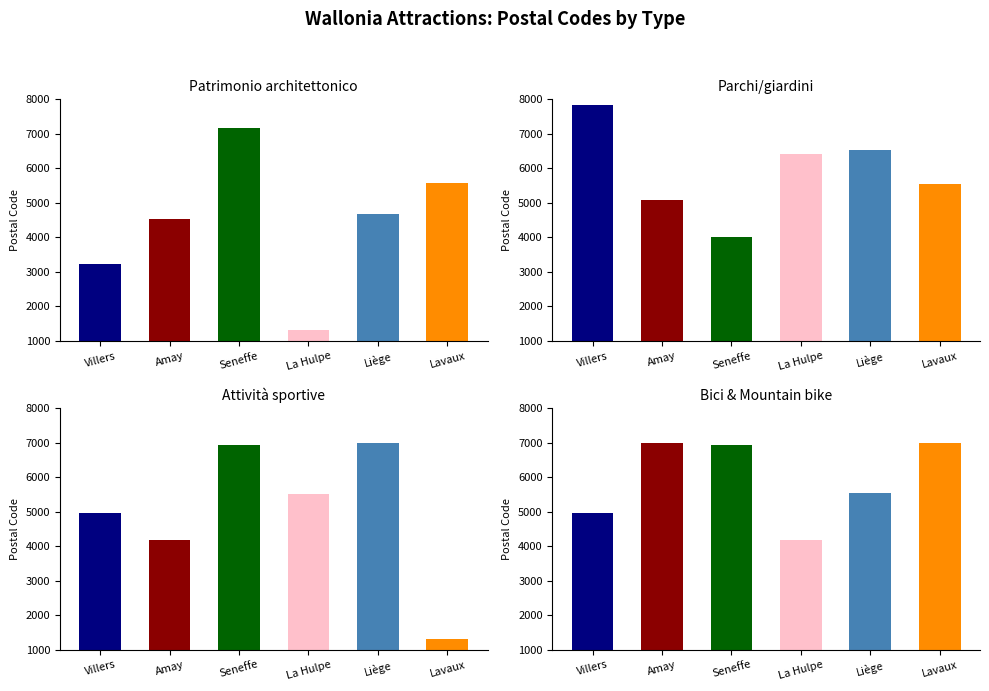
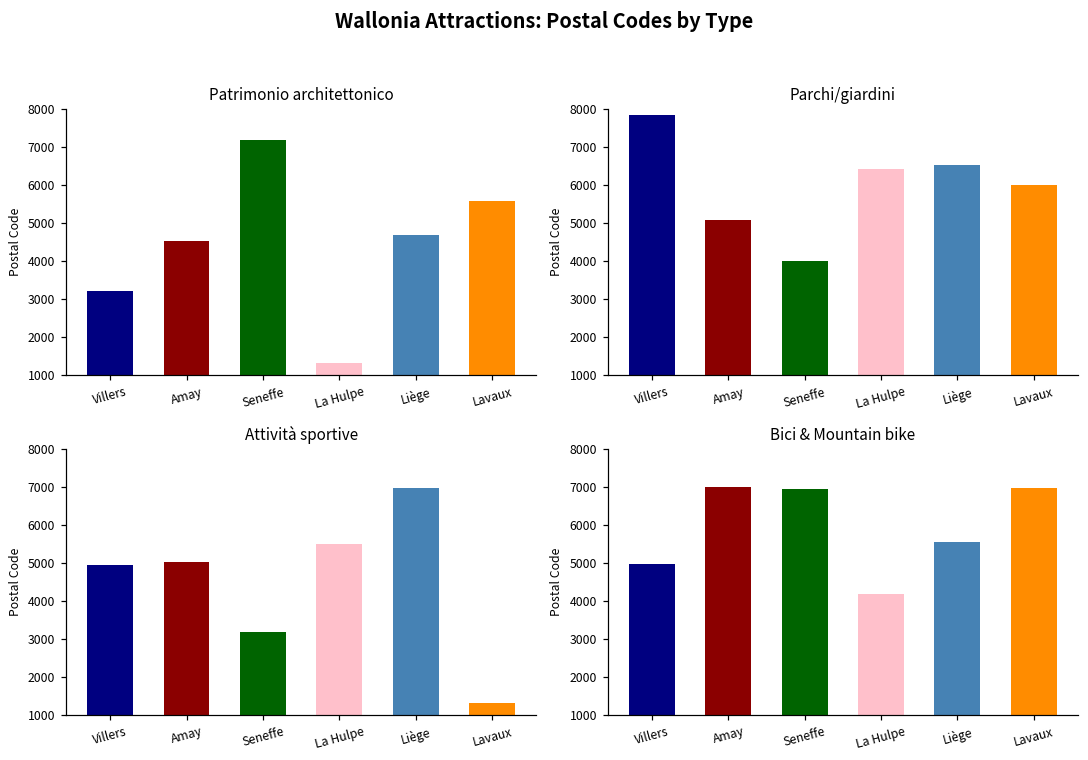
  {
    "Patrimonio architettonico": {
      "Villers": 3200,
      "Amay": 4500,
      "Seneffe": 7200,
      "La Hulpe": 1300,
      "Liège": 4700,
      "Lavaux": 5600
    },
    "Parchi/giardini": {
      "Villers": 7900,
      "Amay": 5100,
      "Seneffe": 4000,
      "La Hulpe": 6400,
      "Liège": 6500,
-     "Lavaux": 5500
+     "Lavaux": 6000
    },
    "Attività sportive": {
      "Villers": 5000,
-     "Amay": 4200,
-     "Seneffe": 6900,
+     "Amay": 5000,
+     "Seneffe": 3200,
      "La Hulpe": 5500,
      "Liège": 7000,
      "Lavaux": 1300
    },
    "Bici & Mountain bike": {
      "Villers": 5000,
      "Amay": 7000,
      "Seneffe": 6900,
      "La Hulpe": 4200,
      "Liège": 5600,
      "Lavaux": 7000
    }
  }
